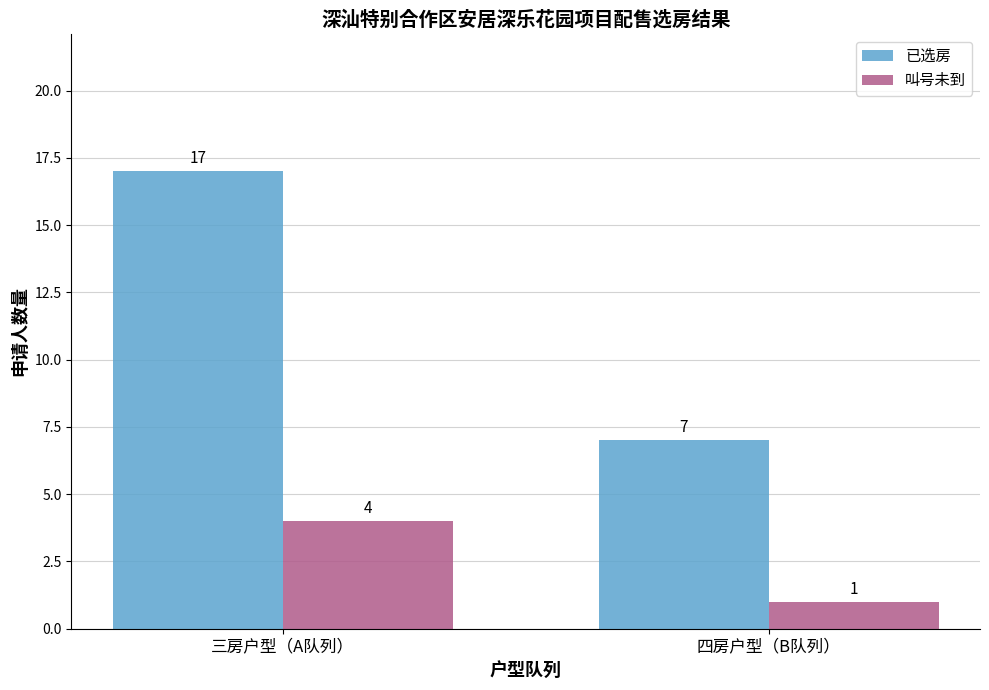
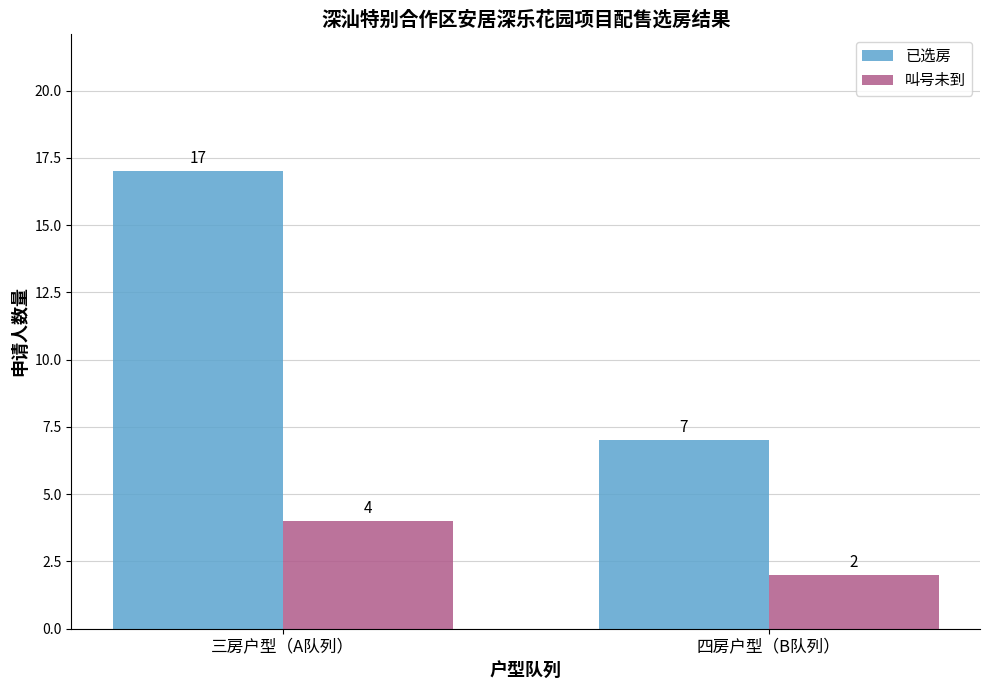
  {
    "已选房": {
      "三房户型（A队列）": 17,
      "四房户型（B队列）": 7
    },
    "叫号未到": {
      "三房户型（A队列）": 4,
-     "四房户型（B队列）": 1
+     "四房户型（B队列）": 2
    }
  }
